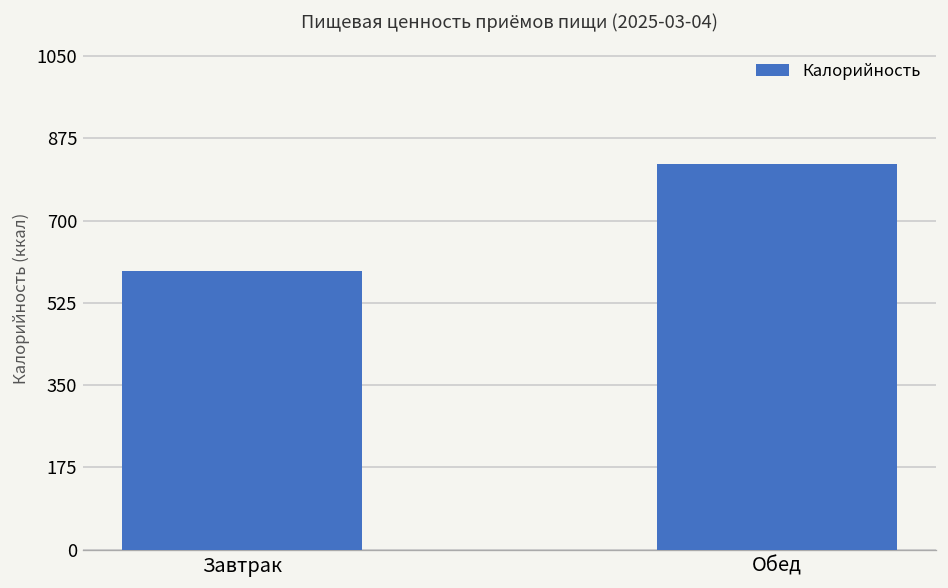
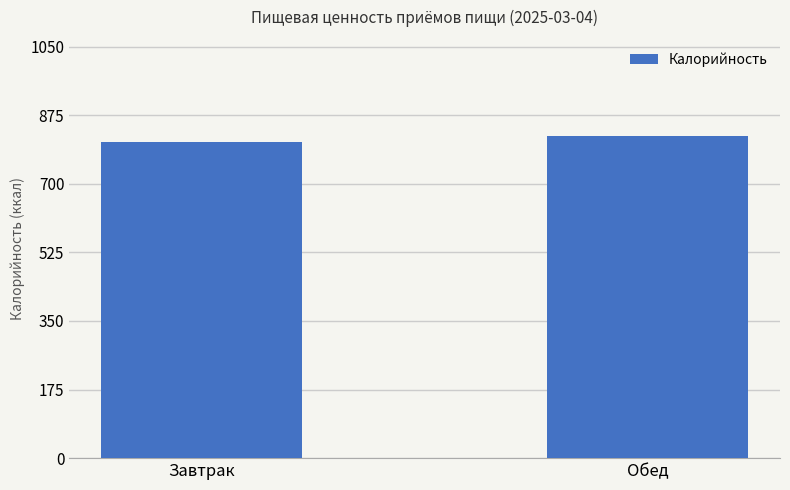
  {
-   "Завтрак": 590,
+   "Завтрак": 810,
    "Обед": 820
  }
